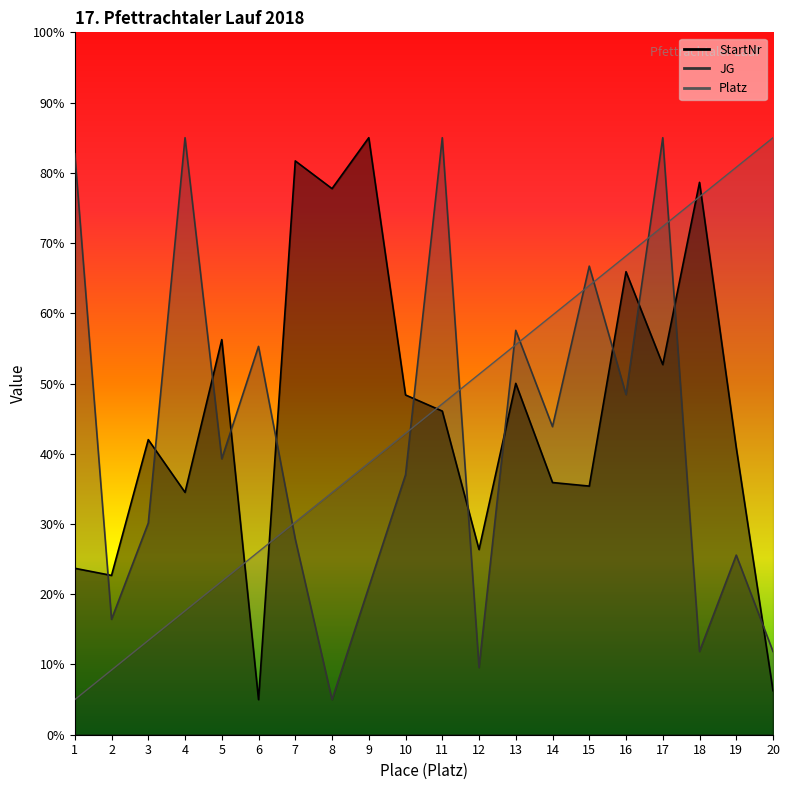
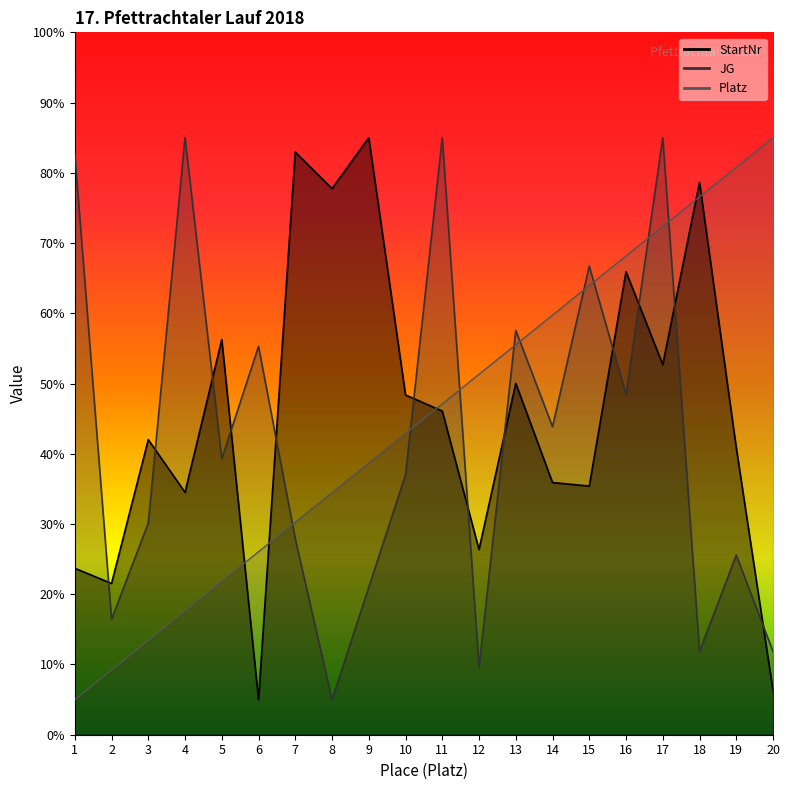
  {
    "StartNr": {
      "1": "24%",
-     "2": "23%",
+     "2": "22%",
      "3": "42%",
      "4": "35%",
      "5": "56%",
      "6": "5%",
-     "7": "82%",
+     "7": "83%",
      "8": "78%",
      "9": "85%",
      "10": "48%",
      "11": "46%",
      "12": "26%",
      "13": "50%",
      "14": "36%",
      "15": "35%",
      "16": "66%",
      "17": "53%",
      "18": "79%",
      "19": "41%",
      "20": "6%"
    }
  }
